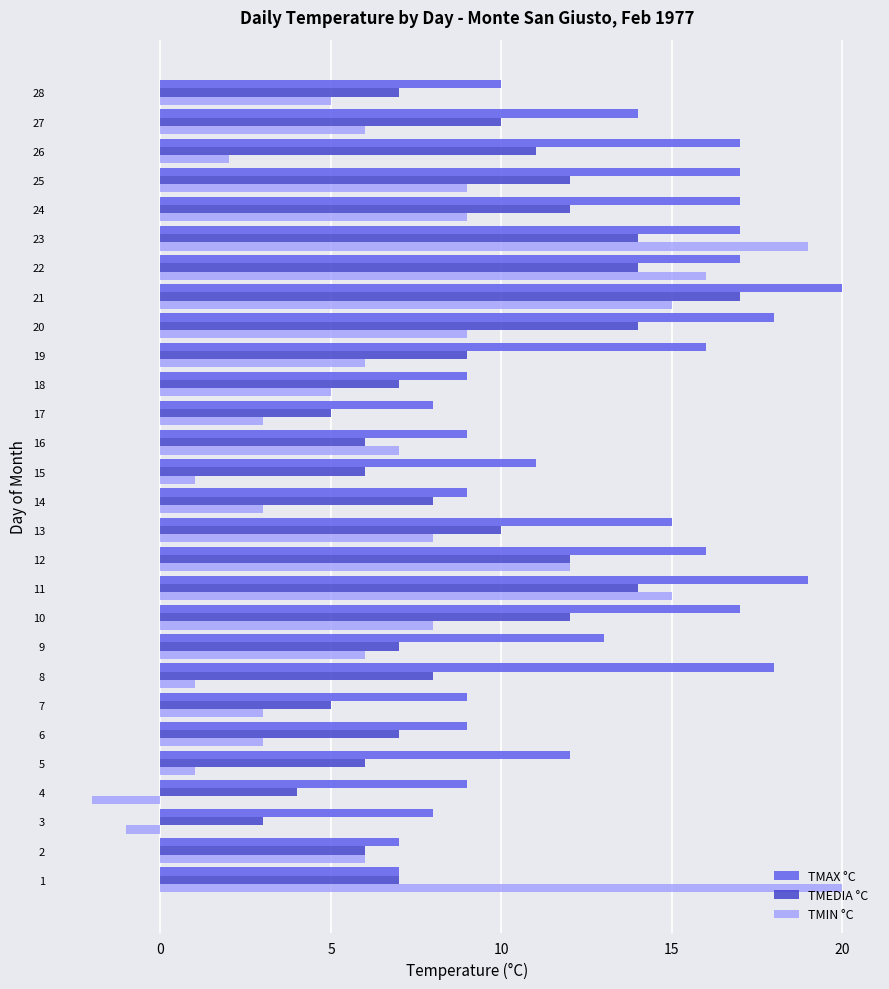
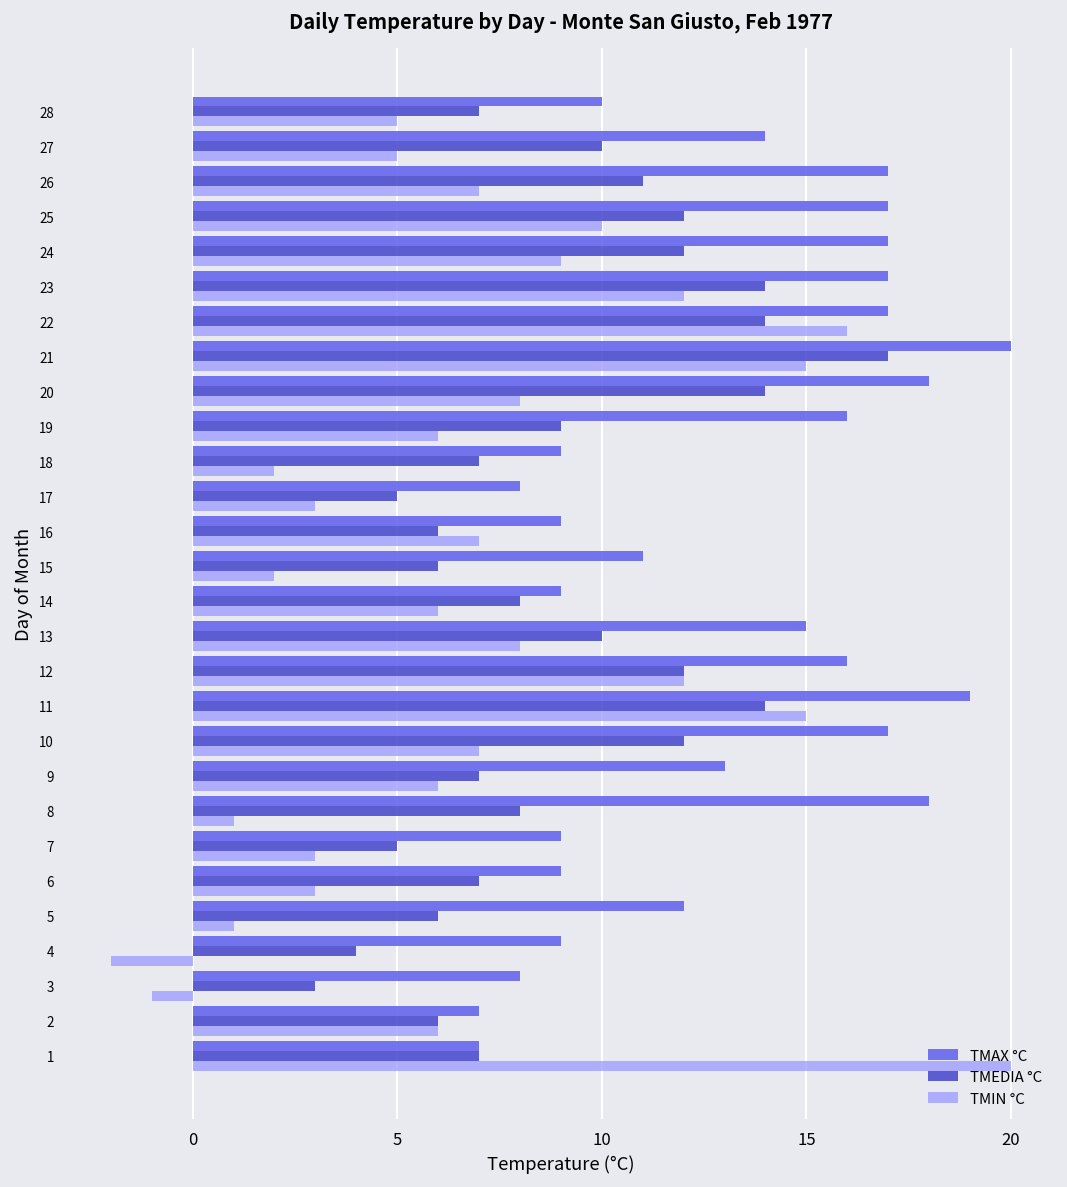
  {
    "TMIN °C": {
      "28": 5,
-     "27": 6,
-     "26": 2,
-     "25": 9,
+     "27": 5,
+     "26": 7,
+     "25": 10,
      "24": 9,
-     "23": 19,
+     "23": 12,
      "22": 16,
      "21": 15,
-     "20": 9,
+     "20": 8,
      "19": 6,
-     "18": 5,
+     "18": 2,
      "17": 3,
      "16": 7,
-     "15": 1,
-     "14": 3,
+     "15": 2,
+     "14": 6,
      "13": 8,
      "12": 12,
      "11": 15,
-     "10": 8,
+     "10": 7,
      "9": 6,
      "8": 1,
      "7": 3,
      "6": 3,
      "5": 1,
      "4": -2,
      "3": -1,
      "2": 6,
      "1": 20
    }
  }
